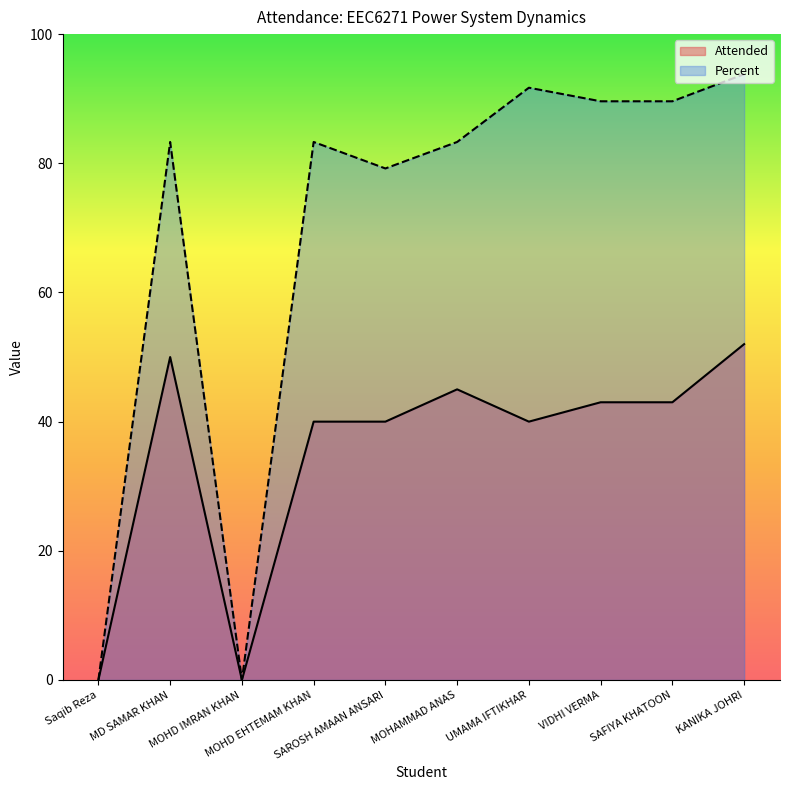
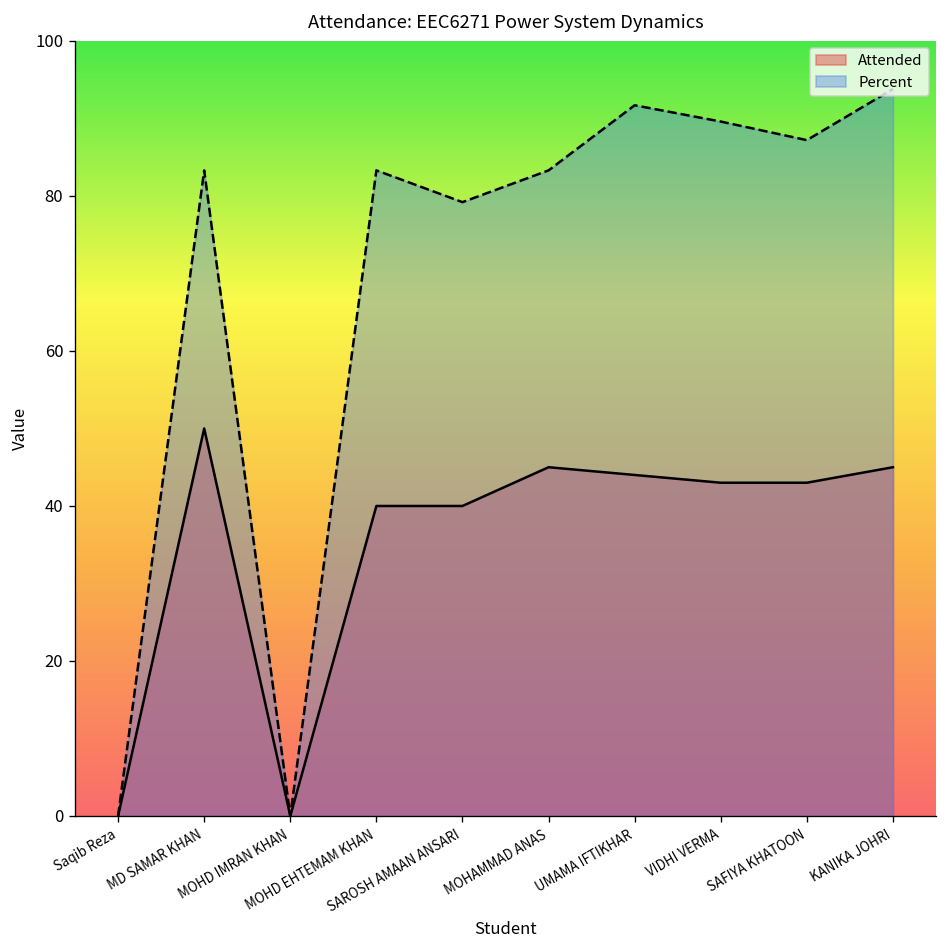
  {
    "Attended": {
      "MD SAMAR KHAN": 50,
      "MOHD EHTEMAM KHAN": 40,
      "SAROSH AMAAN ANSARI": 40,
      "MOHAMMAD ANAS": 45,
-     "UMAMA IFTIKHAR": 40,
+     "UMAMA IFTIKHAR": 44,
      "VIDHI VERMA": 43,
      "SAFIYA KHATOON": 43,
-     "KANIKA JOHRI": 52
+     "KANIKA JOHRI": 45
    },
    "Percent": {
      "MD SAMAR KHAN": 83,
      "MOHD EHTEMAM KHAN": 83,
      "SAROSH AMAAN ANSARI": 79,
      "MOHAMMAD ANAS": 83,
      "UMAMA IFTIKHAR": 92,
      "VIDHI VERMA": 90,
-     "SAFIYA KHATOON": 90
+     "SAFIYA KHATOON": 87
    }
  }
